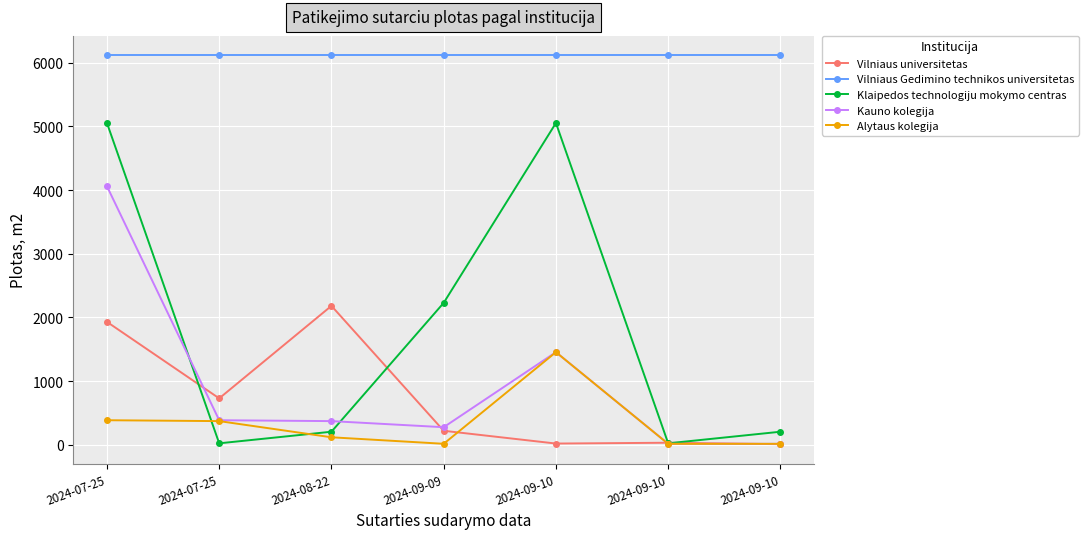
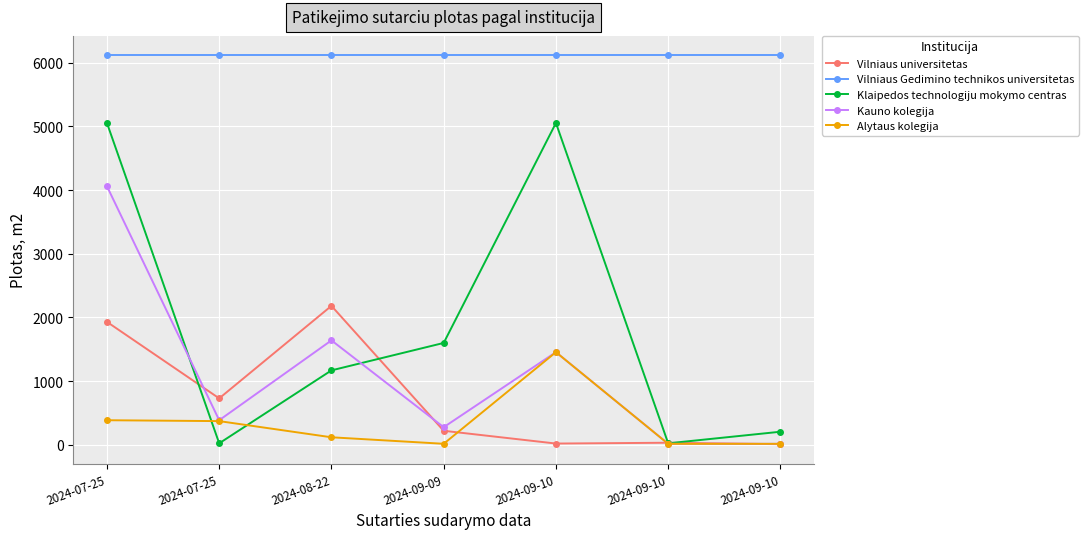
  {
    "Vilniaus universitetas": {
      "2024-08-22": 2200,
      "2024-09-09": 200
    },
    "Vilniaus Gedimino technikos universitetas": {
      "2024-08-22": 6100,
      "2024-09-09": 6100
    },
    "Klaipedos technologiju mokymo centras": {
-     "2024-08-22": 200,
-     "2024-09-09": 2200
+     "2024-08-22": 1200,
+     "2024-09-09": 1600
    },
    "Kauno kolegija": {
-     "2024-08-22": 400,
+     "2024-08-22": 1600,
      "2024-09-09": 300
    },
    "Alytaus kolegija": {
      "2024-08-22": 100,
      "2024-09-09": 0
    }
  }
